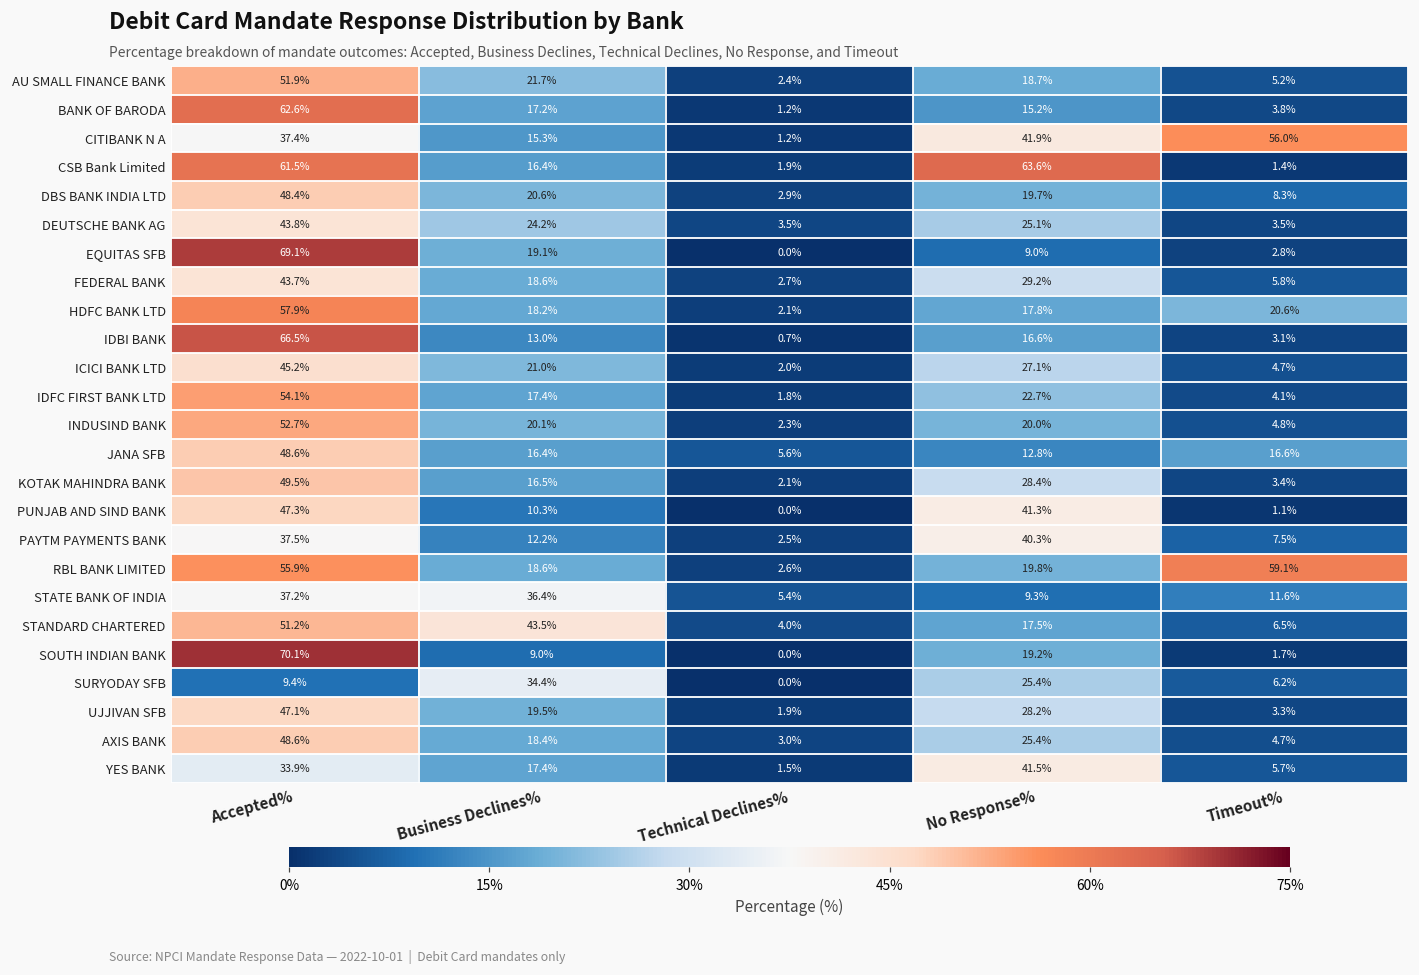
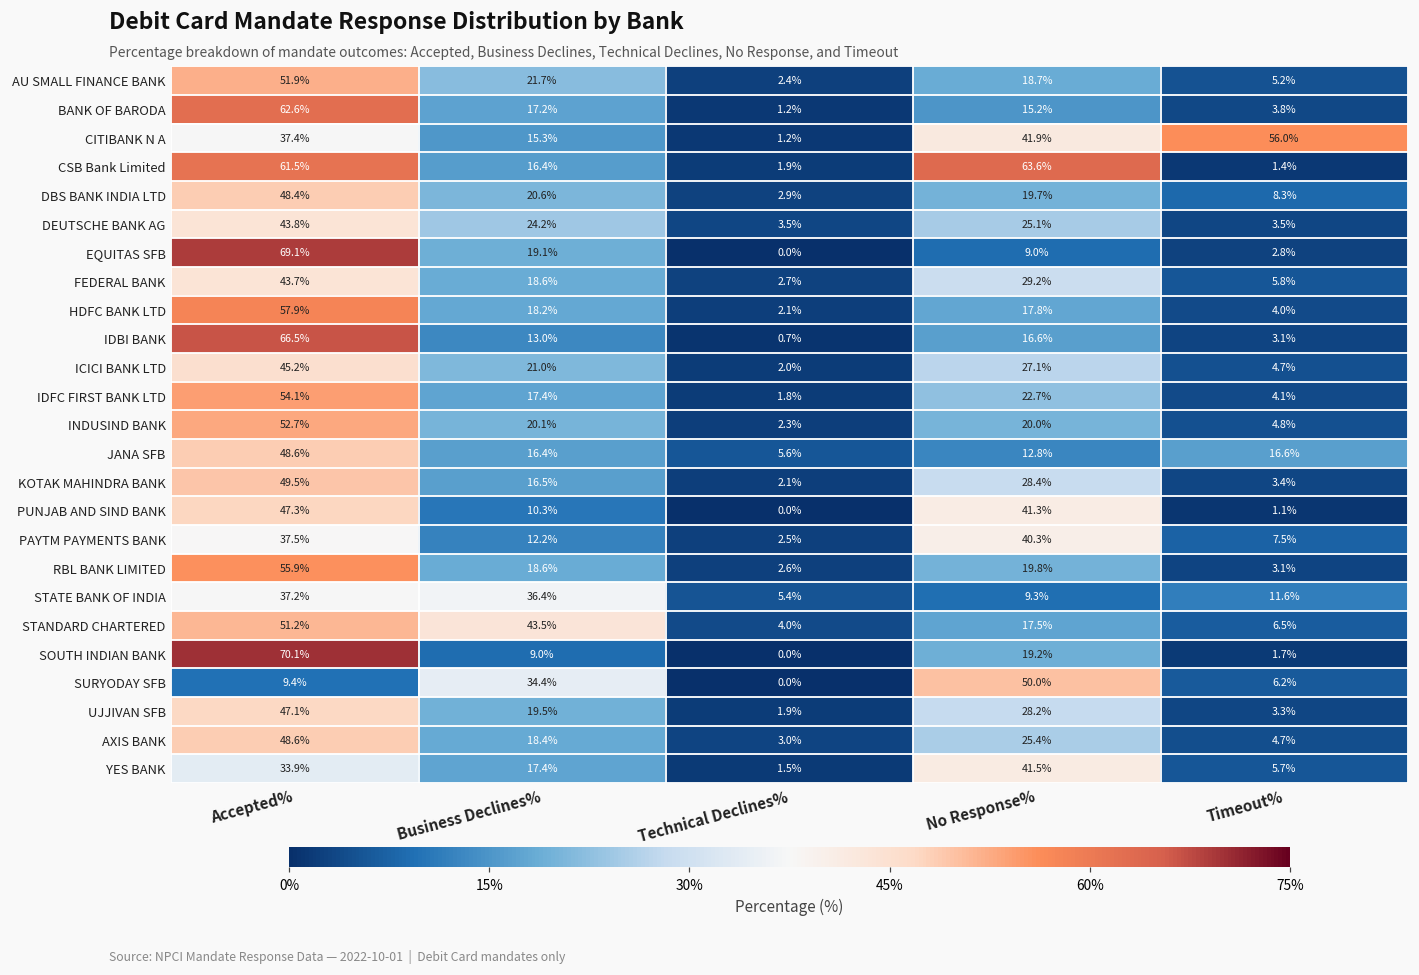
  {
    "AU SMALL FINANCE BANK": {
      "Accepted%": "51.9%",
      "Business Declines%": "21.7%",
      "Technical Declines%": "2.4%",
      "No Response%": "18.7%",
      "Timeout%": "5.2%"
    },
    "BANK OF BARODA": {
      "Accepted%": "62.6%",
      "Business Declines%": "17.2%",
      "Technical Declines%": "1.2%",
      "No Response%": "15.2%",
      "Timeout%": "3.8%"
    },
    "CITIBANK N A": {
      "Accepted%": "37.4%",
      "Business Declines%": "15.3%",
      "Technical Declines%": "1.2%",
      "No Response%": "41.9%",
      "Timeout%": "56.0%"
    },
    "CSB Bank Limited": {
      "Accepted%": "61.5%",
      "Business Declines%": "16.4%",
      "Technical Declines%": "1.9%",
      "No Response%": "63.6%",
      "Timeout%": "1.4%"
    },
    "DBS BANK INDIA LTD": {
      "Accepted%": "48.4%",
      "Business Declines%": "20.6%",
      "Technical Declines%": "2.9%",
      "No Response%": "19.7%",
      "Timeout%": "8.3%"
    },
    "DEUTSCHE BANK AG": {
      "Accepted%": "43.8%",
      "Business Declines%": "24.2%",
      "Technical Declines%": "3.5%",
      "No Response%": "25.1%",
      "Timeout%": "3.5%"
    },
    "EQUITAS SFB": {
      "Accepted%": "69.1%",
      "Business Declines%": "19.1%",
      "Technical Declines%": "0.0%",
      "No Response%": "9.0%",
      "Timeout%": "2.8%"
    },
    "FEDERAL BANK": {
      "Accepted%": "43.7%",
      "Business Declines%": "18.6%",
      "Technical Declines%": "2.7%",
      "No Response%": "29.2%",
      "Timeout%": "5.8%"
    },
    "HDFC BANK LTD": {
      "Accepted%": "57.9%",
      "Business Declines%": "18.2%",
      "Technical Declines%": "2.1%",
      "No Response%": "17.8%",
-     "Timeout%": "20.6%"
+     "Timeout%": "4.0%"
    },
    "IDBI BANK": {
      "Accepted%": "66.5%",
      "Business Declines%": "13.0%",
      "Technical Declines%": "0.7%",
      "No Response%": "16.6%",
      "Timeout%": "3.1%"
    },
    "ICICI BANK LTD": {
      "Accepted%": "45.2%",
      "Business Declines%": "21.0%",
      "Technical Declines%": "2.0%",
      "No Response%": "27.1%",
      "Timeout%": "4.7%"
    },
    "IDFC FIRST BANK LTD": {
      "Accepted%": "54.1%",
      "Business Declines%": "17.4%",
      "Technical Declines%": "1.8%",
      "No Response%": "22.7%",
      "Timeout%": "4.1%"
    },
    "INDUSIND BANK": {
      "Accepted%": "52.7%",
      "Business Declines%": "20.1%",
      "Technical Declines%": "2.3%",
      "No Response%": "20.0%",
      "Timeout%": "4.8%"
    },
    "JANA SFB": {
      "Accepted%": "48.6%",
      "Business Declines%": "16.4%",
      "Technical Declines%": "5.6%",
      "No Response%": "12.8%",
      "Timeout%": "16.6%"
    },
    "KOTAK MAHINDRA BANK": {
      "Accepted%": "49.5%",
      "Business Declines%": "16.5%",
      "Technical Declines%": "2.1%",
      "No Response%": "28.4%",
      "Timeout%": "3.4%"
    },
    "PUNJAB AND SIND BANK": {
      "Accepted%": "47.3%",
      "Business Declines%": "10.3%",
      "Technical Declines%": "0.0%",
      "No Response%": "41.3%",
      "Timeout%": "1.1%"
    },
    "PAYTM PAYMENTS BANK": {
      "Accepted%": "37.5%",
      "Business Declines%": "12.2%",
      "Technical Declines%": "2.5%",
      "No Response%": "40.3%",
      "Timeout%": "7.5%"
    },
    "RBL BANK LIMITED": {
      "Accepted%": "55.9%",
      "Business Declines%": "18.6%",
      "Technical Declines%": "2.6%",
      "No Response%": "19.8%",
-     "Timeout%": "59.1%"
+     "Timeout%": "3.1%"
    },
    "STATE BANK OF INDIA": {
      "Accepted%": "37.2%",
      "Business Declines%": "36.4%",
      "Technical Declines%": "5.4%",
      "No Response%": "9.3%",
      "Timeout%": "11.6%"
    },
    "STANDARD CHARTERED": {
      "Accepted%": "51.2%",
      "Business Declines%": "43.5%",
      "Technical Declines%": "4.0%",
      "No Response%": "17.5%",
      "Timeout%": "6.5%"
    },
    "SOUTH INDIAN BANK": {
      "Accepted%": "70.1%",
      "Business Declines%": "9.0%",
      "Technical Declines%": "0.0%",
      "No Response%": "19.2%",
      "Timeout%": "1.7%"
    },
    "SURYODAY SFB": {
      "Accepted%": "9.4%",
      "Business Declines%": "34.4%",
      "Technical Declines%": "0.0%",
-     "No Response%": "25.4%",
+     "No Response%": "50.0%",
      "Timeout%": "6.2%"
    },
    "UJJIVAN SFB": {
      "Accepted%": "47.1%",
      "Business Declines%": "19.5%",
      "Technical Declines%": "1.9%",
      "No Response%": "28.2%",
      "Timeout%": "3.3%"
    },
    "AXIS BANK": {
      "Accepted%": "48.6%",
      "Business Declines%": "18.4%",
      "Technical Declines%": "3.0%",
      "No Response%": "25.4%",
      "Timeout%": "4.7%"
    },
    "YES BANK": {
      "Accepted%": "33.9%",
      "Business Declines%": "17.4%",
      "Technical Declines%": "1.5%",
      "No Response%": "41.5%",
      "Timeout%": "5.7%"
    }
  }
